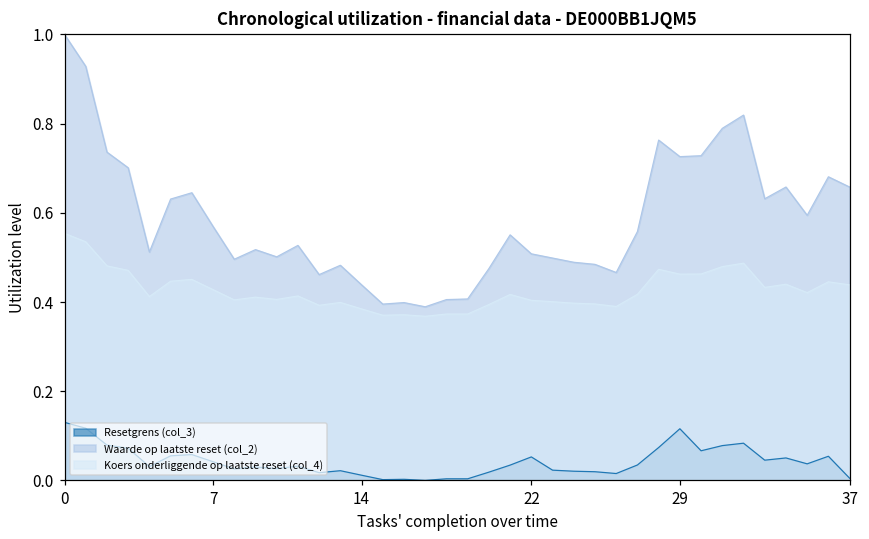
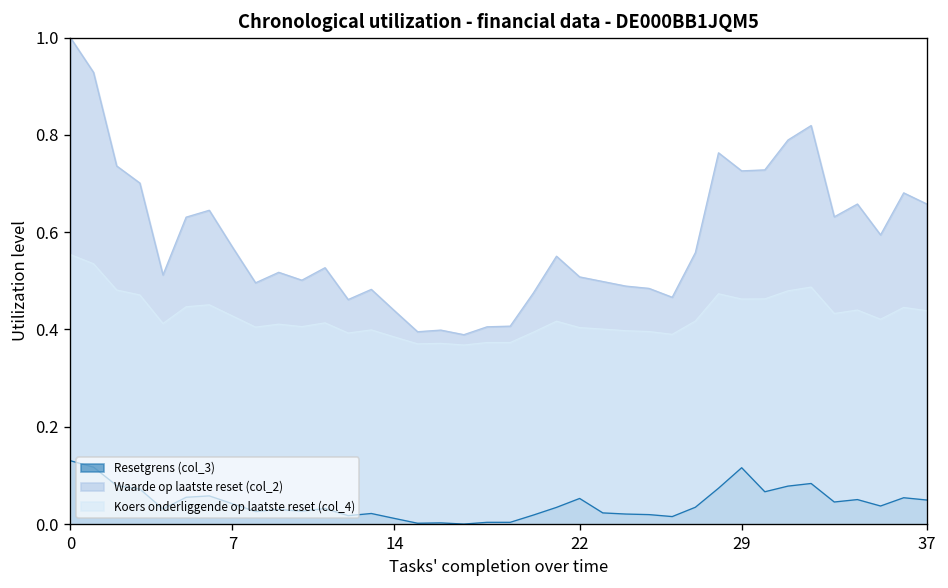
  {
    "Resetgrens (col_3)": {
      "0": 0.13,
      "14": 0.01,
      "22": 0.05,
      "29": 0.12,
-     "37": 0.00
+     "37": 0.05
    }
  }
